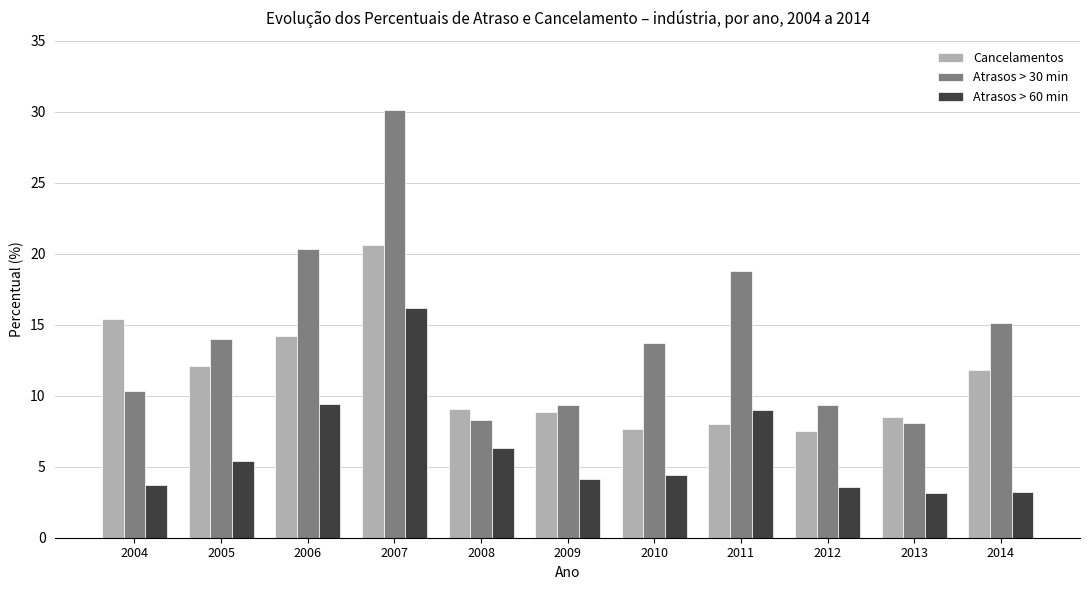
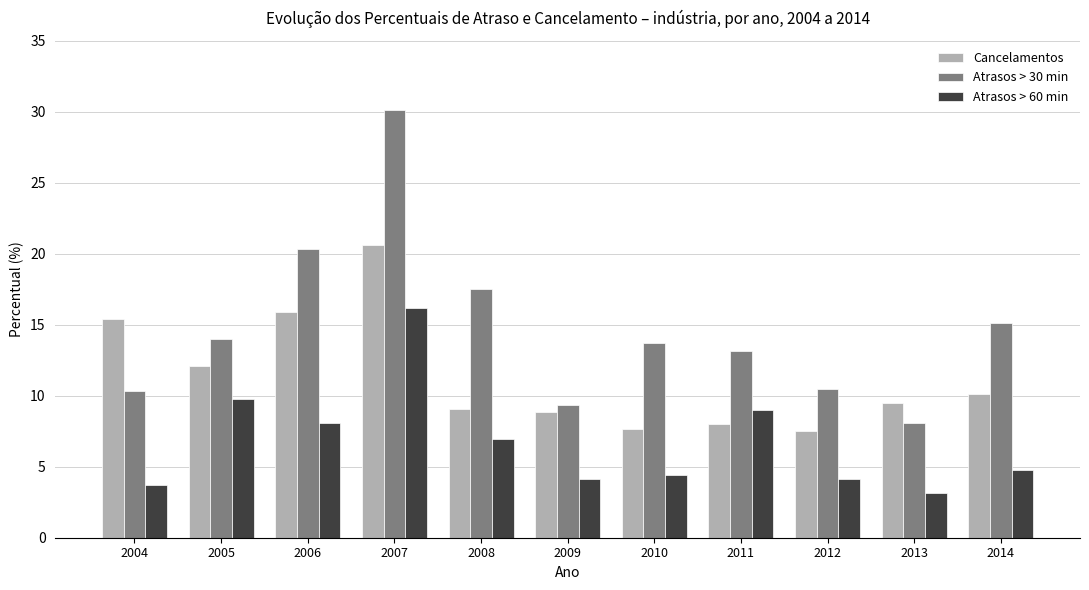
  {
    "Cancelamentos": {
      "2004": 15.4,
      "2005": 12.1,
-     "2006": 14.2,
+     "2006": 15.9,
      "2007": 20.6,
      "2008": 9.0,
      "2009": 8.9,
      "2010": 7.7,
      "2011": 8.0,
      "2012": 7.5,
-     "2013": 8.5,
-     "2014": 11.8
+     "2013": 9.5,
+     "2014": 10.1
    },
    "Atrasos > 30 min": {
      "2004": 10.3,
      "2005": 14.0,
      "2006": 20.3,
      "2007": 30.1,
-     "2008": 8.3,
+     "2008": 17.5,
      "2009": 9.4,
      "2010": 13.8,
-     "2011": 18.8,
-     "2012": 9.4,
+     "2011": 13.1,
+     "2012": 10.5,
      "2013": 8.1,
      "2014": 15.1
    },
    "Atrasos > 60 min": {
      "2004": 3.7,
-     "2005": 5.4,
-     "2006": 9.4,
+     "2005": 9.8,
+     "2006": 8.1,
      "2007": 16.2,
-     "2008": 6.3,
+     "2008": 6.9,
      "2009": 4.1,
      "2010": 4.4,
      "2011": 9.0,
-     "2012": 3.6,
+     "2012": 4.2,
      "2013": 3.1,
-     "2014": 3.2
+     "2014": 4.8
    }
  }
